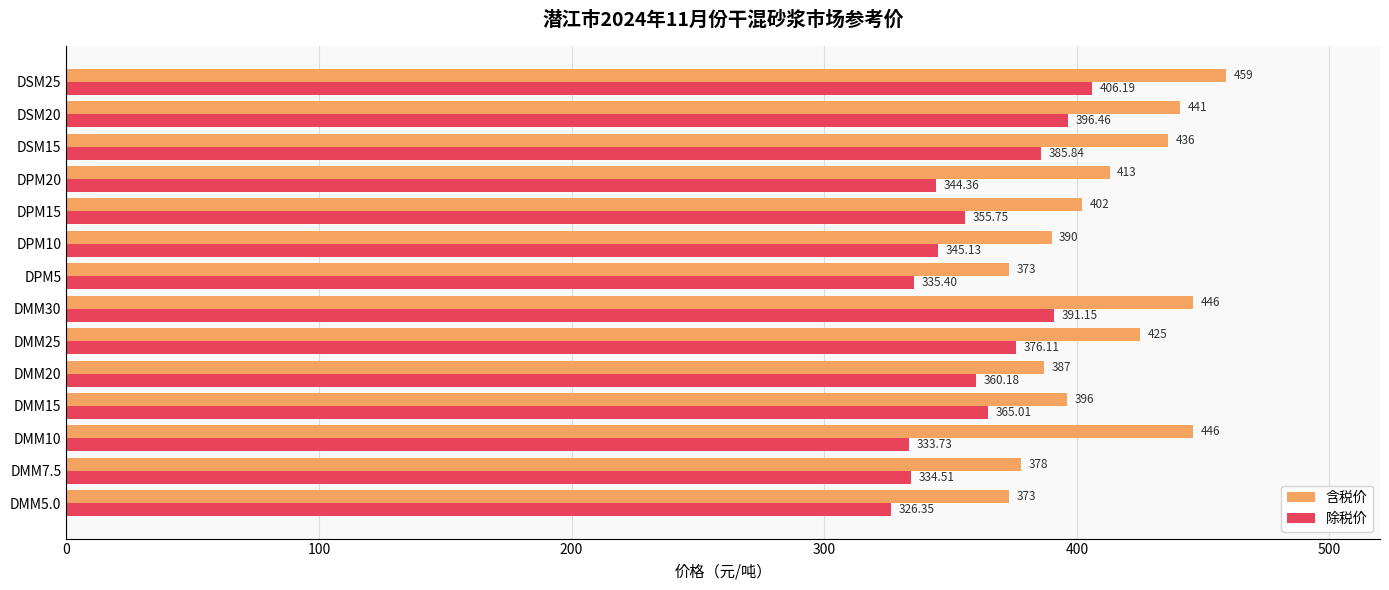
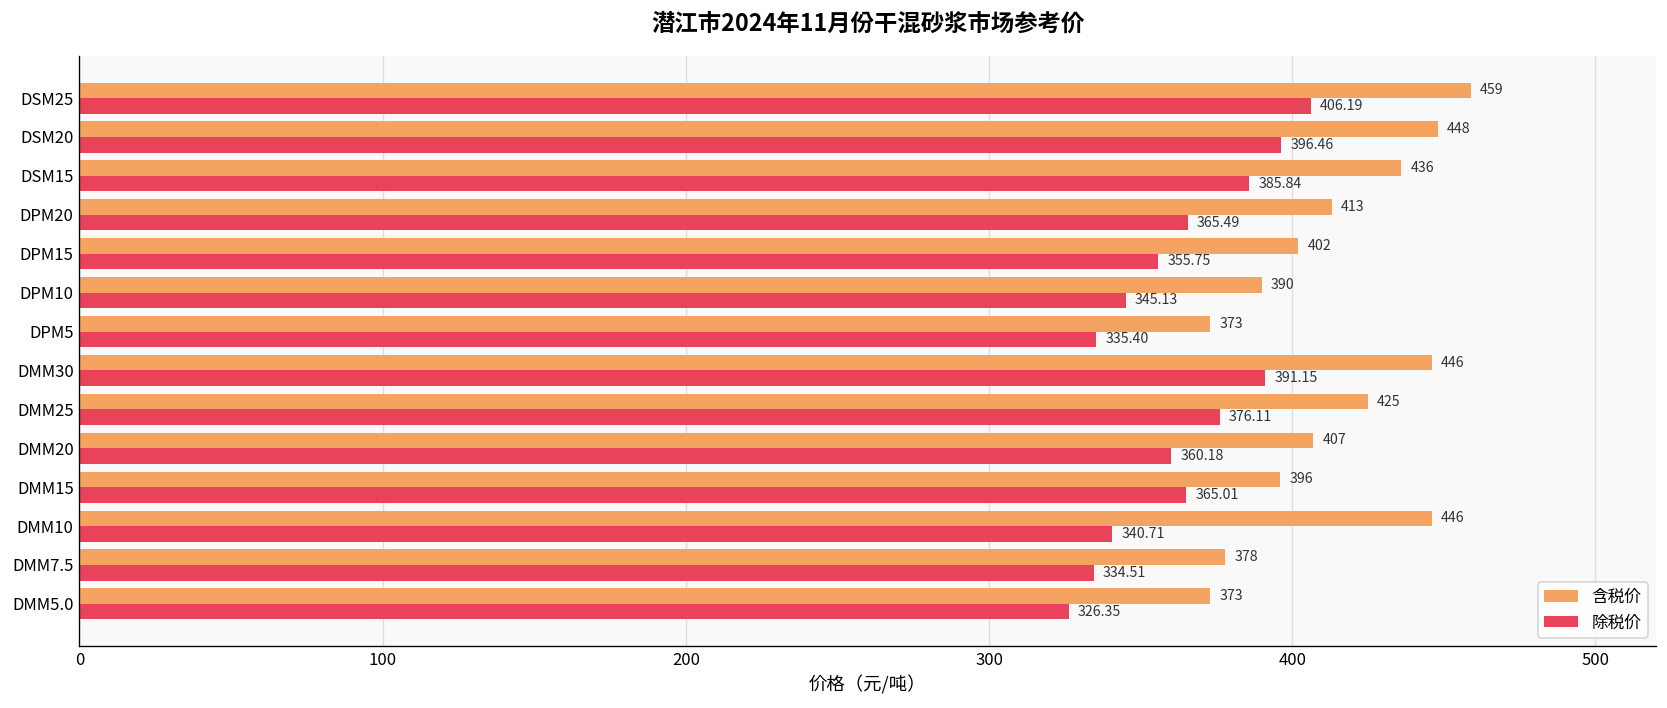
  {
    "含税价": {
      "DSM25": 459,
-     "DSM20": 441,
+     "DSM20": 448,
      "DSM15": 436,
      "DPM20": 413,
      "DPM15": 402,
      "DPM10": 390,
      "DPM5": 373,
      "DMM30": 446,
      "DMM25": 425,
-     "DMM20": 387,
+     "DMM20": 407,
      "DMM15": 396,
      "DMM10": 446,
      "DMM7.5": 378,
      "DMM5.0": 373
    },
    "除税价": {
      "DSM25": 406.19,
      "DSM20": 396.46,
      "DSM15": 385.84,
-     "DPM20": 344.36,
+     "DPM20": 365.49,
      "DPM15": 355.75,
      "DPM10": 345.13,
      "DPM5": 335.40,
      "DMM30": 391.15,
      "DMM25": 376.11,
      "DMM20": 360.18,
      "DMM15": 365.01,
-     "DMM10": 333.73,
+     "DMM10": 340.71,
      "DMM7.5": 334.51,
      "DMM5.0": 326.35
    }
  }
